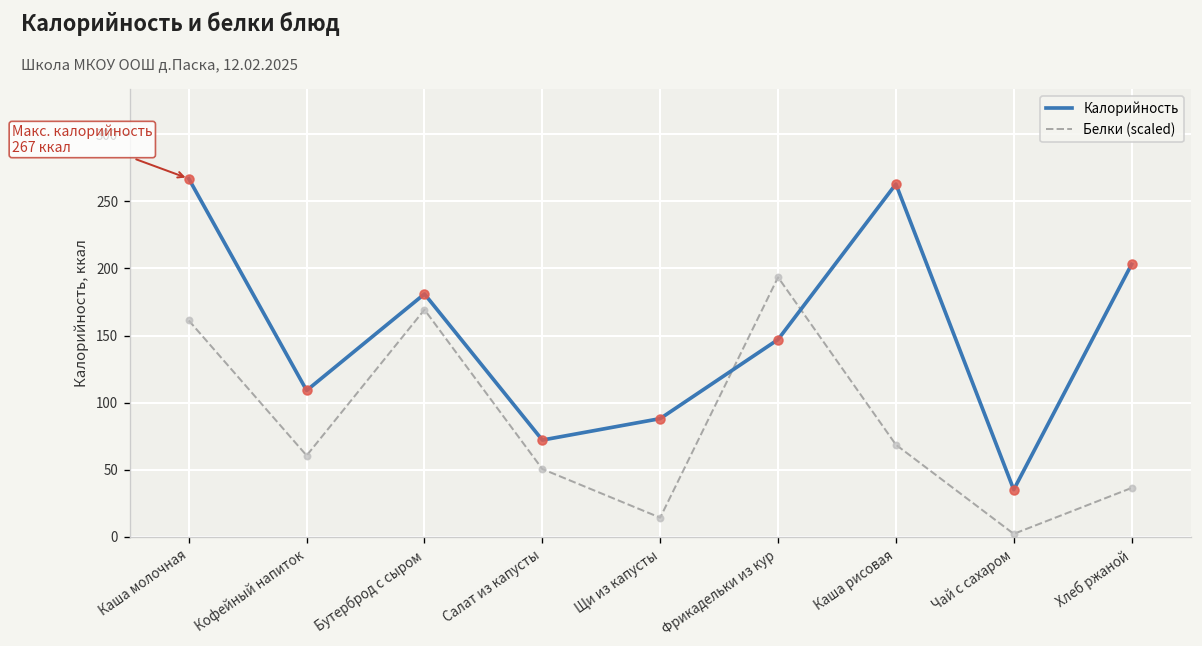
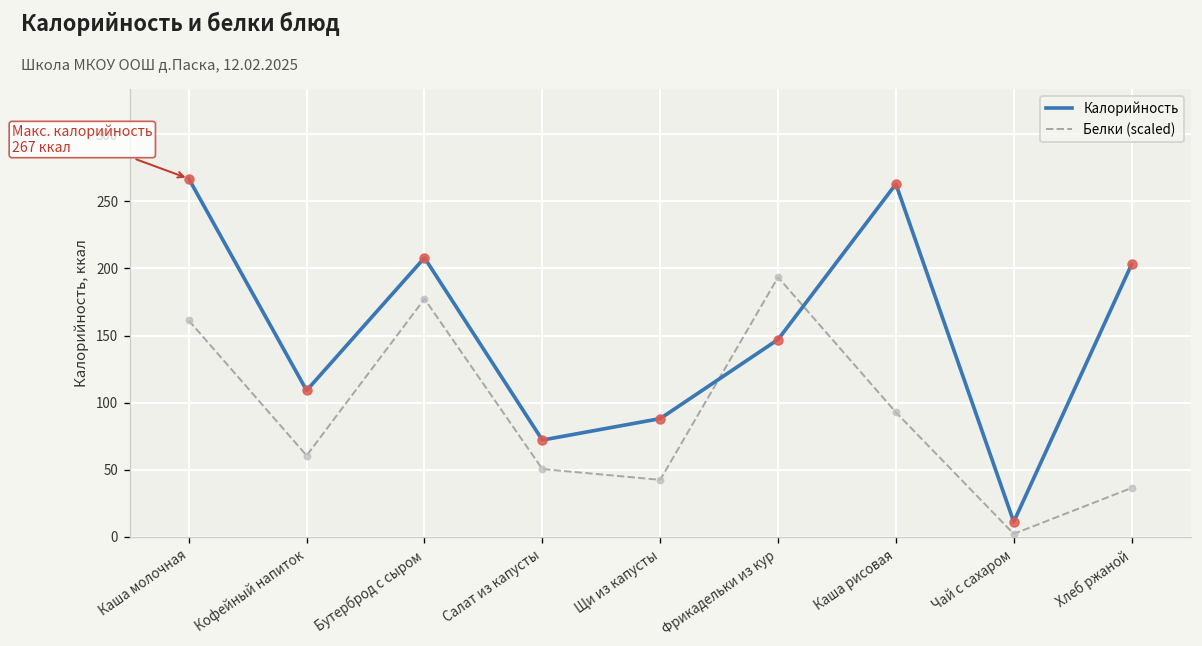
  {
    "Калорийность": {
      "Кофейный напиток": 109,
-     "Бутерброд с сыром": 181,
+     "Бутерброд с сыром": 208,
      "Салат из капусты": 72,
      "Щи из капусты": 88,
      "Фрикадельки из кур": 147,
      "Каша рисовая": 263,
-     "Чай с сахаром": 35,
+     "Чай с сахаром": 11,
      "Хлеб ржаной": 203
    },
    "Белки (scaled)": {
      "Каша молочная": 161,
      "Кофейный напиток": 60,
-     "Бутерброд с сыром": 169,
+     "Бутерброд с сыром": 177,
      "Салат из капусты": 50,
-     "Щи из капусты": 14,
+     "Щи из капусты": 42,
      "Фрикадельки из кур": 193,
-     "Каша рисовая": 69,
+     "Каша рисовая": 93,
      "Чай с сахаром": 2,
      "Хлеб ржаной": 36
    }
  }
